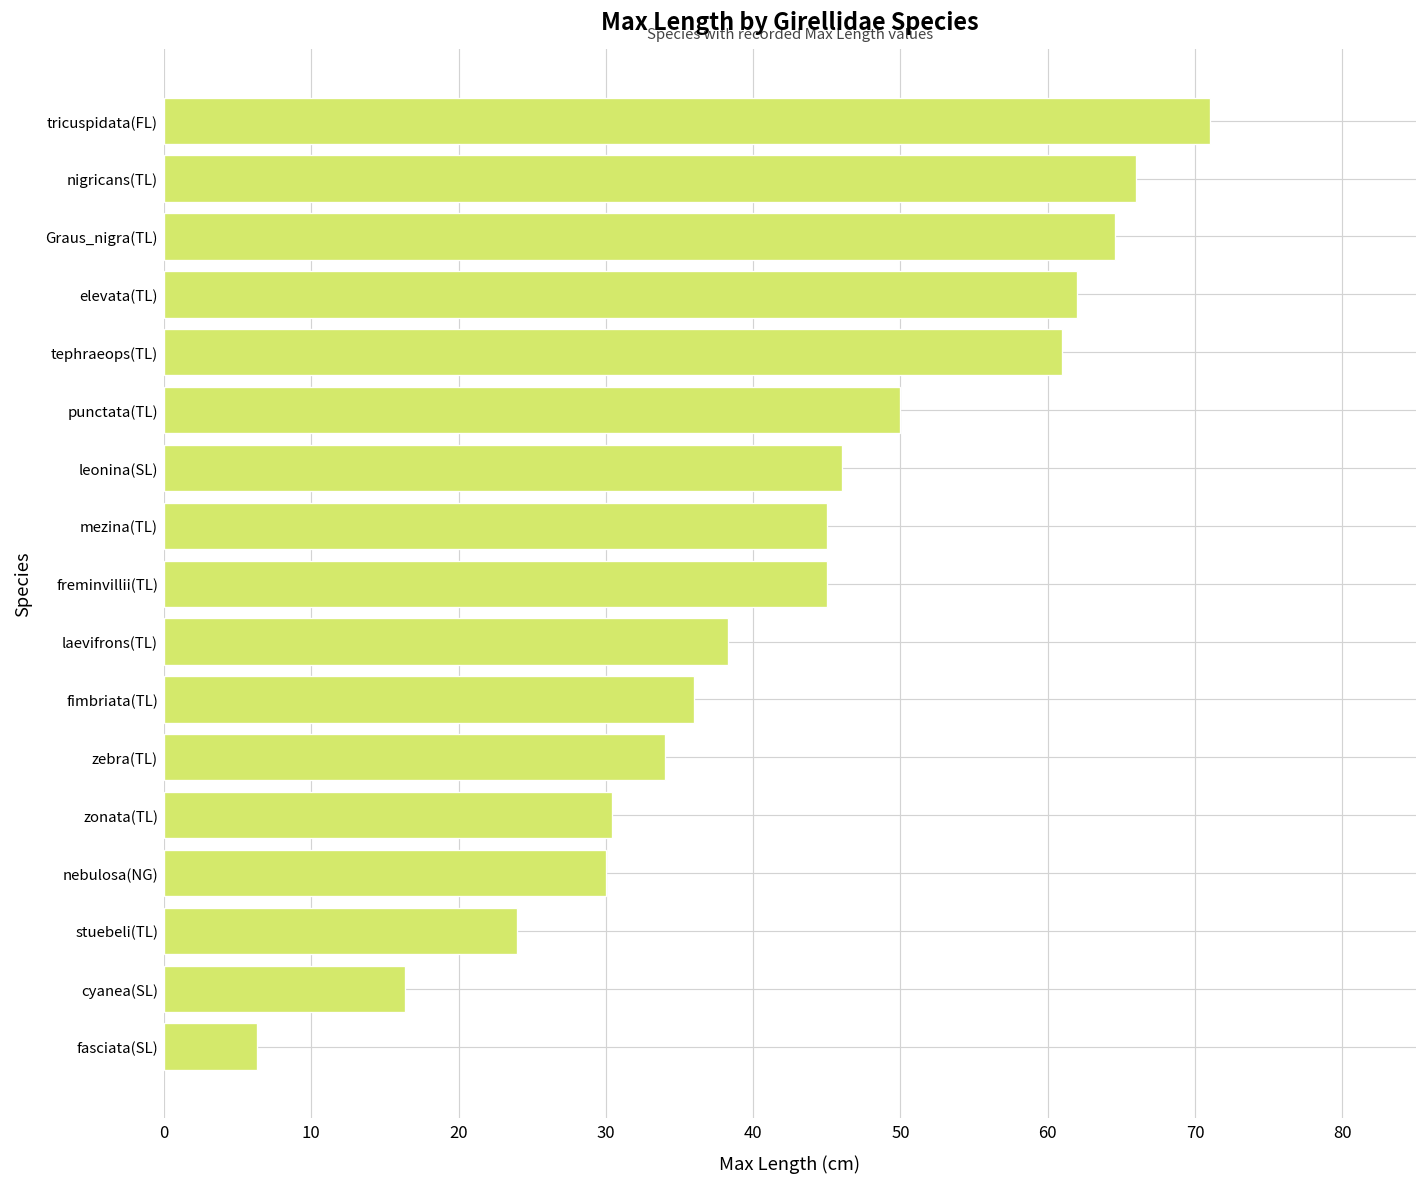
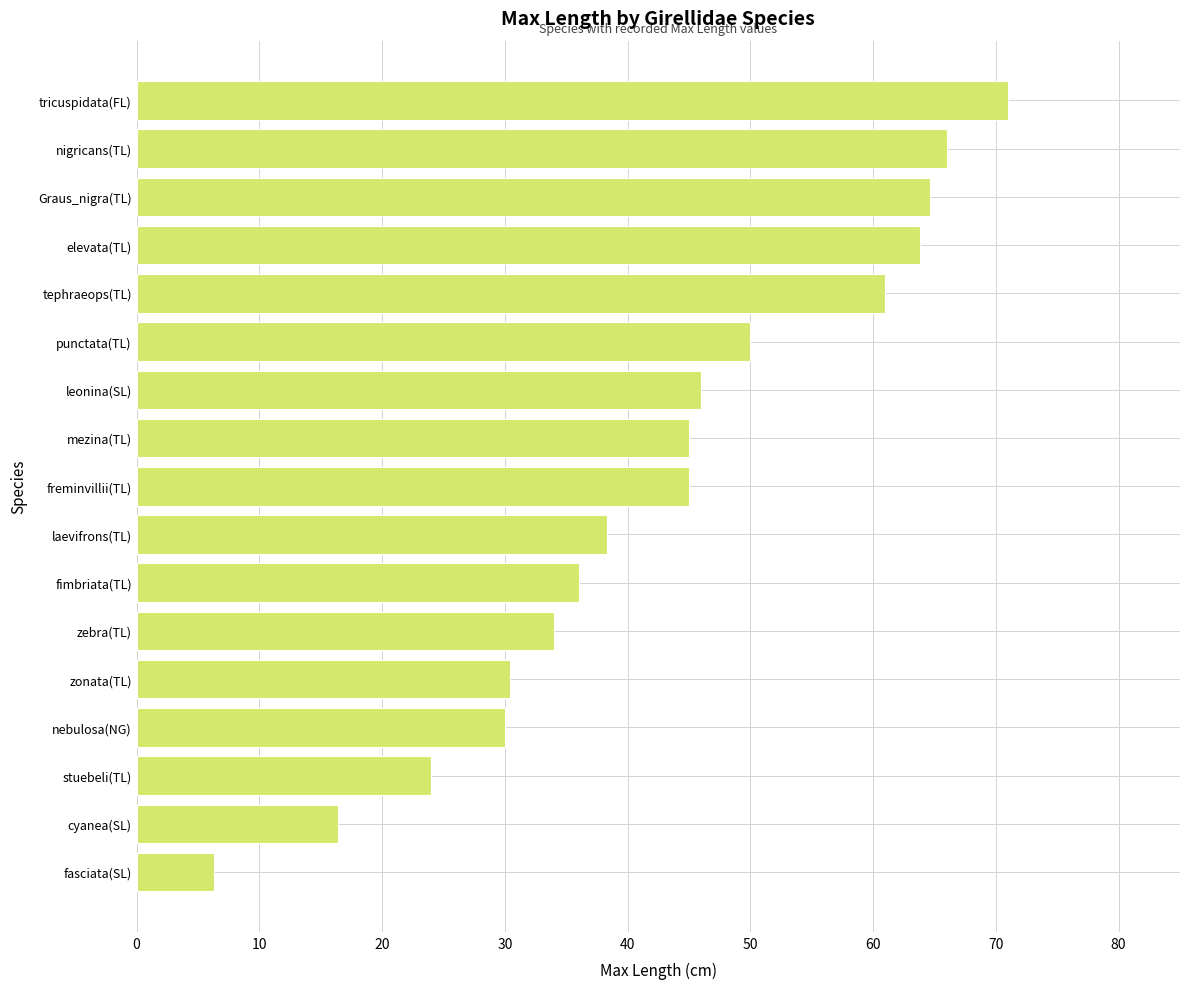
  {
    "tricuspidata(FL)": 71.0,
    "nigricans(TL)": 66.0,
    "Graus_nigra(TL)": 64.6,
-   "elevata(TL)": 62.0,
+   "elevata(TL)": 63.8,
    "tephraeops(TL)": 61.0,
    "punctata(TL)": 50.0,
    "leonina(SL)": 46.0,
    "mezina(TL)": 45.0,
    "freminvillii(TL)": 45.0,
    "laevifrons(TL)": 38.3,
    "fimbriata(TL)": 36.0,
    "zebra(TL)": 34.0,
    "zonata(TL)": 30.4,
    "nebulosa(NG)": 30.0,
    "stuebeli(TL)": 24.0,
    "cyanea(SL)": 16.4,
    "fasciata(SL)": 6.3
  }
